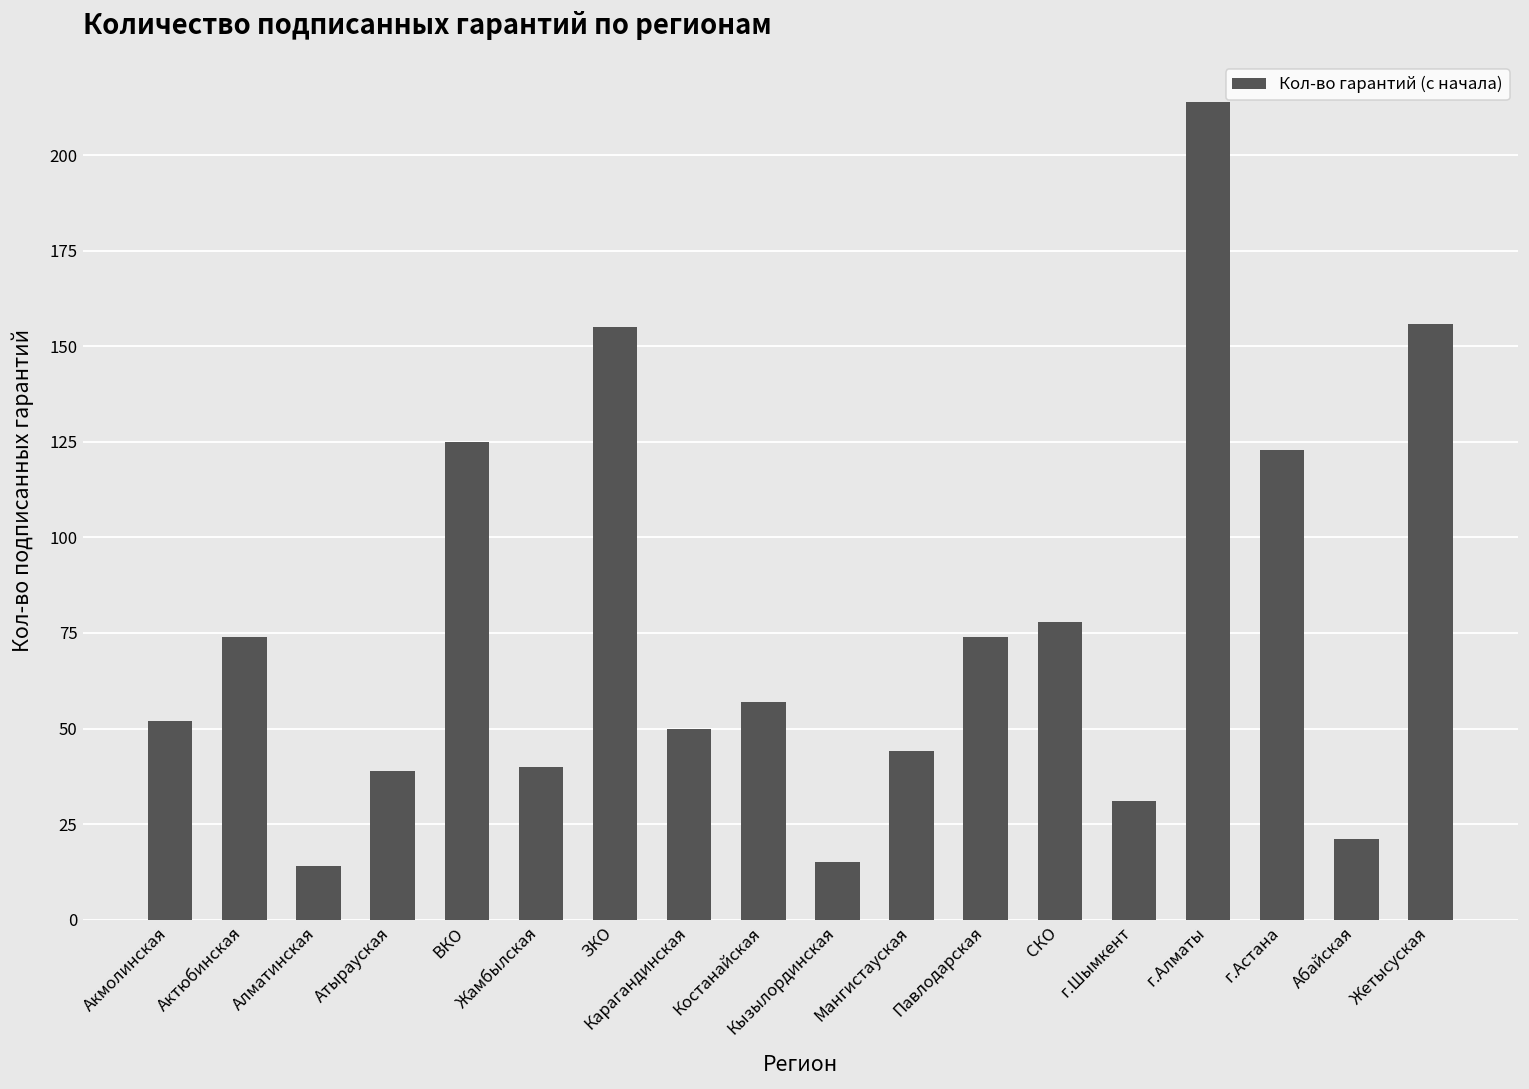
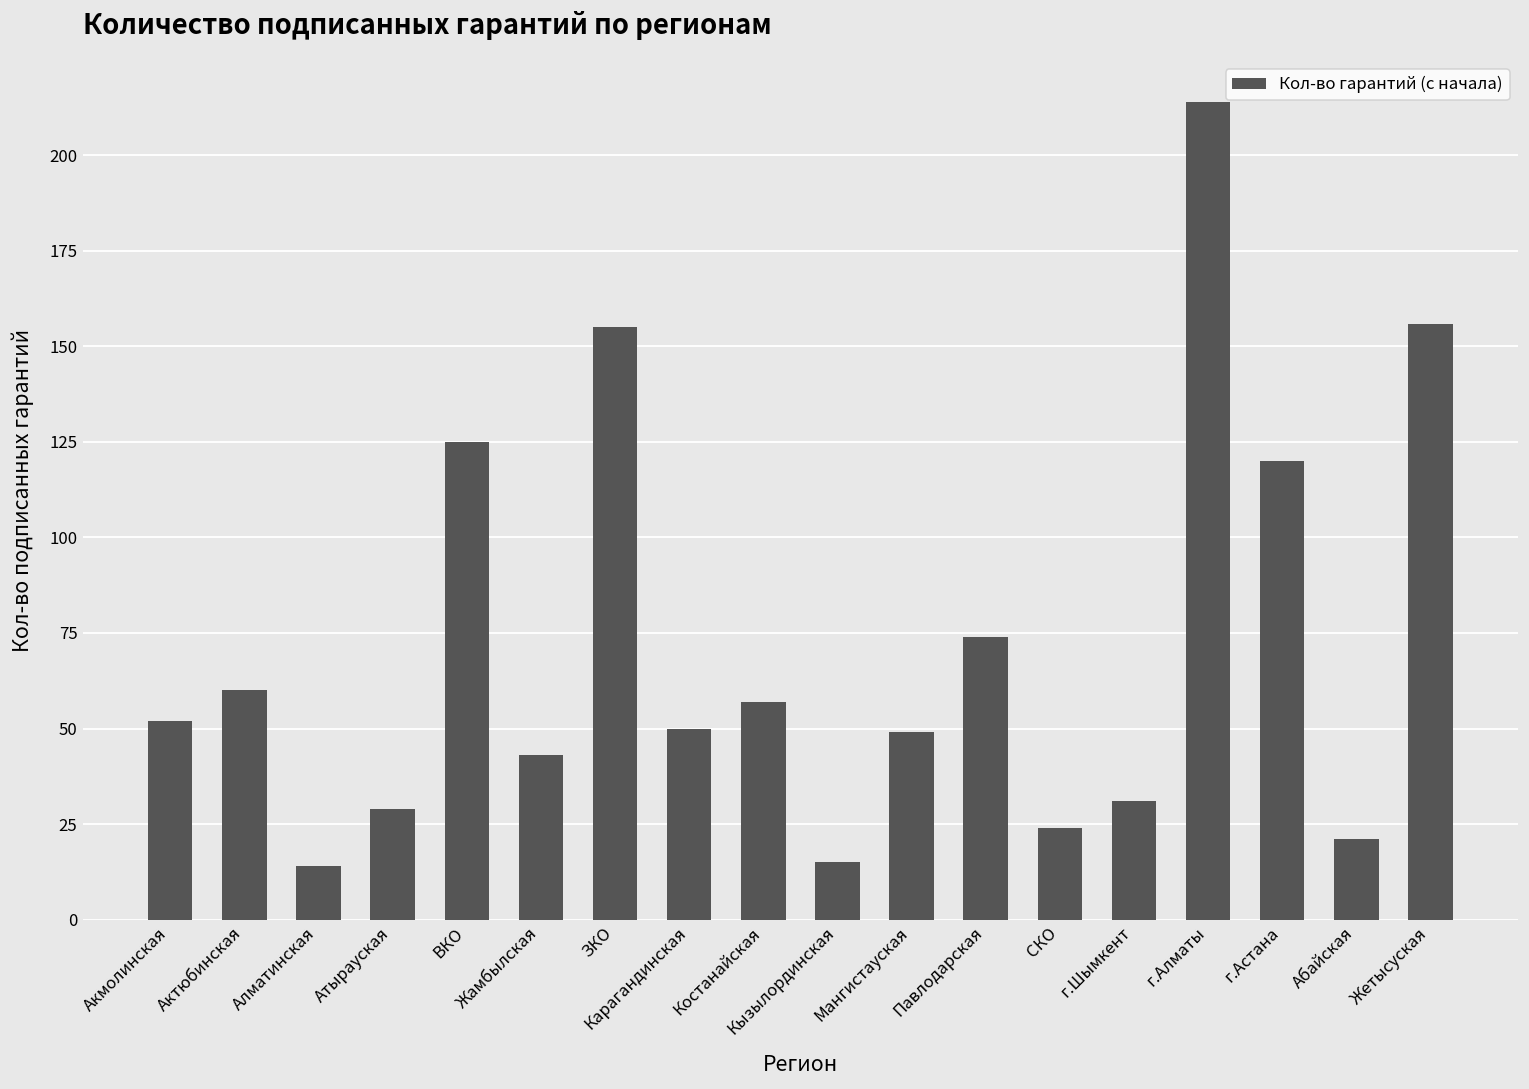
  {
    "Акмолинская": 52,
-   "Актюбинская": 74,
+   "Актюбинская": 60,
    "Алматинская": 14,
-   "Атырауская": 39,
+   "Атырауская": 29,
    "ВКО": 125,
-   "Жамбылская": 40,
+   "Жамбылская": 43,
    "ЗКО": 155,
    "Карагандинская": 50,
    "Костанайская": 57,
    "Кызылординская": 15,
-   "Мангистауская": 44,
+   "Мангистауская": 49,
    "Павлодарская": 74,
-   "СКО": 78,
+   "СКО": 24,
    "г.Шымкент": 31,
    "г.Алматы": 214,
-   "г.Астана": 123,
+   "г.Астана": 120,
    "Абайская": 21,
    "Жетысуская": 156
  }
